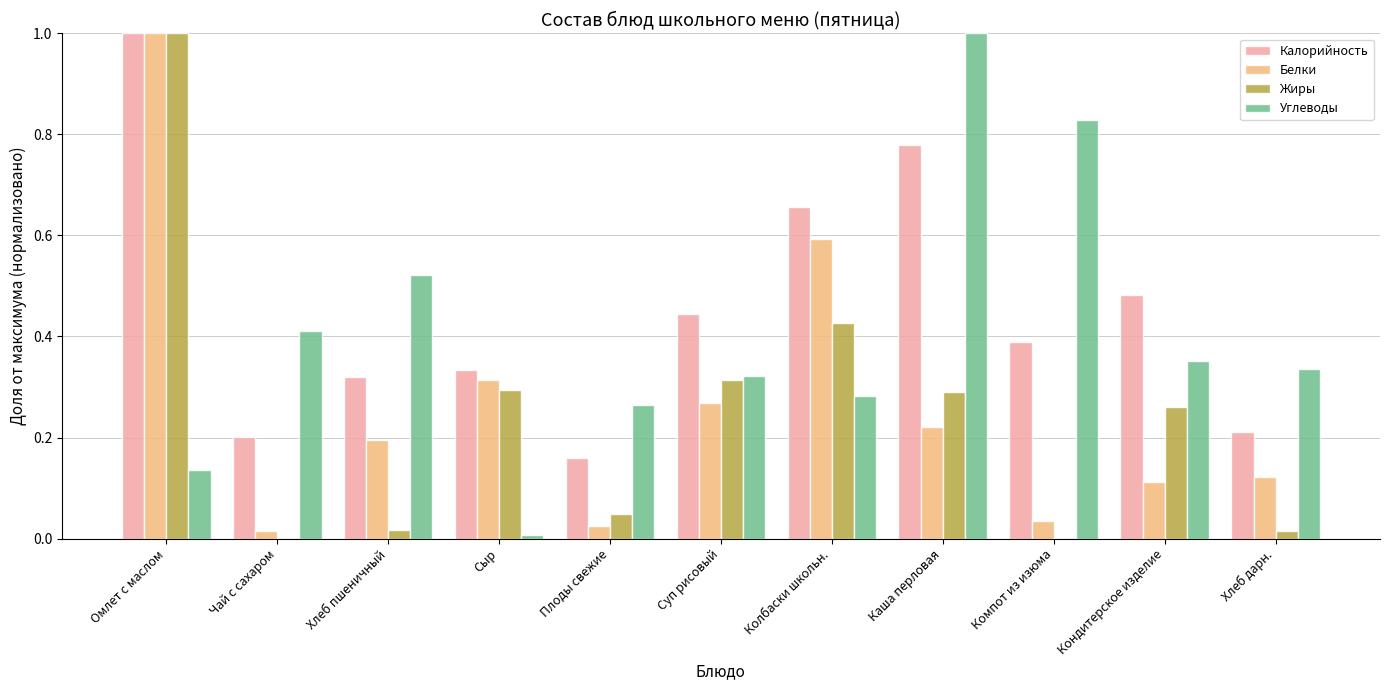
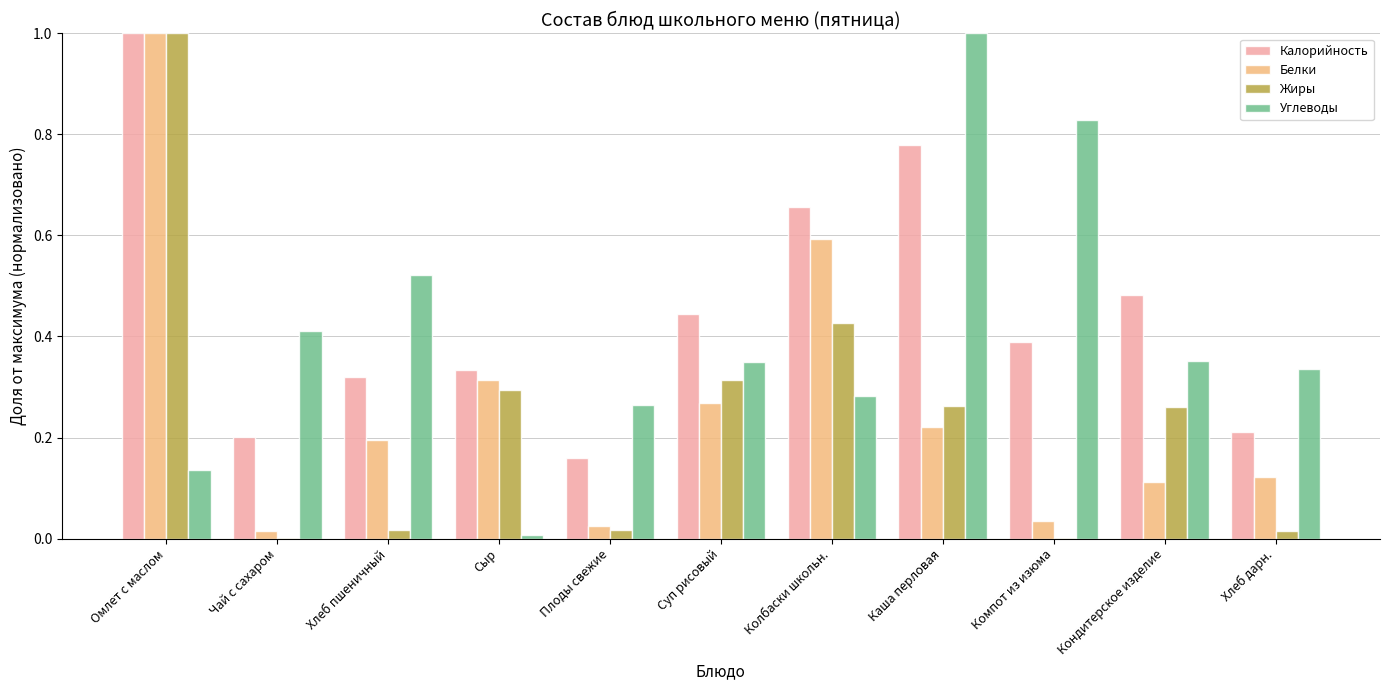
  {
    "Жиры": {
      "Омлет с маслом": 1.00,
      "Хлеб пшеничный": 0.02,
      "Сыр": 0.29,
-     "Плоды свежие": 0.05,
+     "Плоды свежие": 0.02,
      "Суп рисовый": 0.31,
      "Колбаски школьн.": 0.43,
-     "Каша перловая": 0.29,
+     "Каша перловая": 0.26,
      "Кондитерское изделие": 0.26,
      "Хлеб дарн.": 0.01
    },
    "Углеводы": {
      "Омлет с маслом": 0.14,
      "Чай с сахаром": 0.41,
      "Хлеб пшеничный": 0.52,
      "Сыр": 0.01,
      "Плоды свежие": 0.26,
-     "Суп рисовый": 0.32,
+     "Суп рисовый": 0.35,
      "Колбаски школьн.": 0.28,
      "Каша перловая": 1.00,
      "Компот из изюма": 0.83,
      "Кондитерское изделие": 0.35,
      "Хлеб дарн.": 0.34
    }
  }
